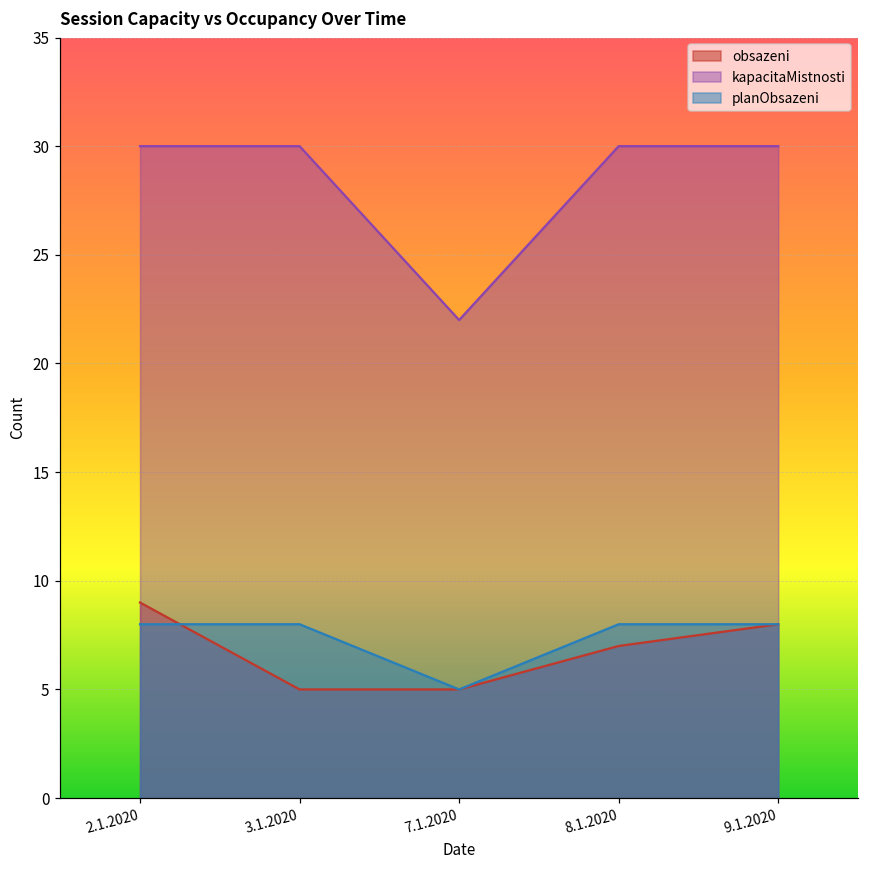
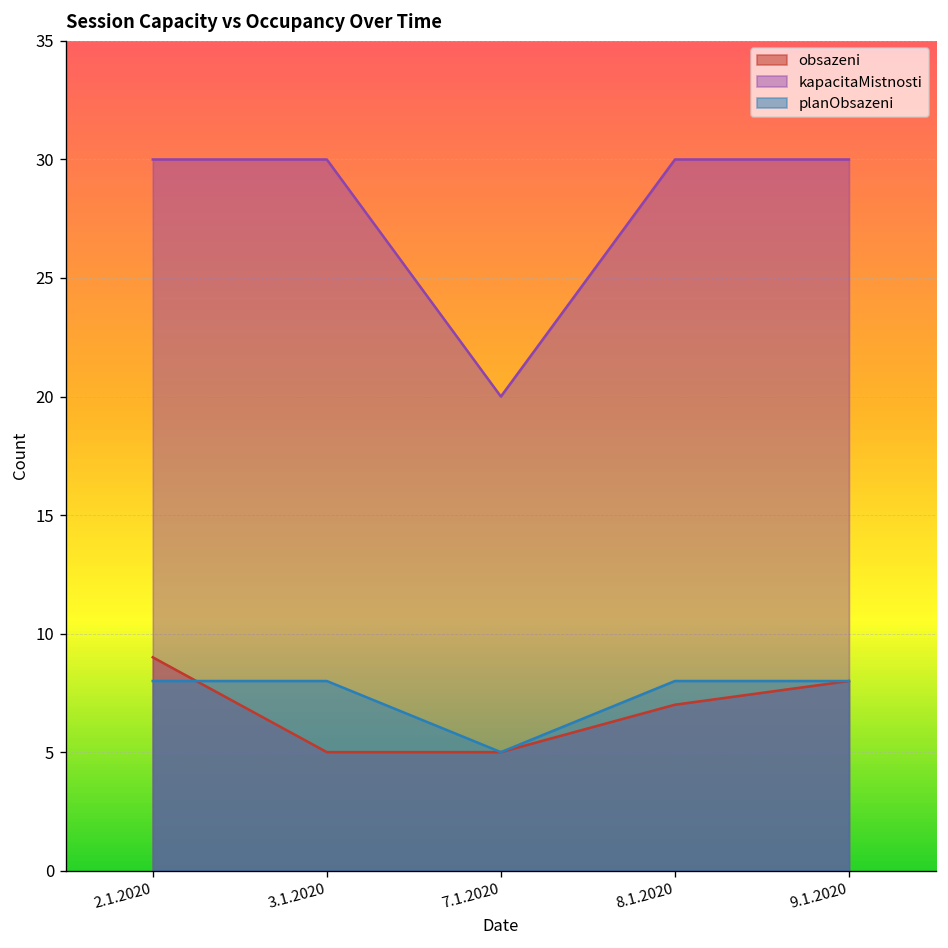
  {
    "obsazeni": {
      "2.1.2020": 9,
      "3.1.2020": 5,
      "8.1.2020": 7
    },
    "kapacitaMistnosti": {
      "2.1.2020": 30,
      "3.1.2020": 30,
-     "7.1.2020": 22,
+     "7.1.2020": 20,
      "8.1.2020": 30,
      "9.1.2020": 30
    },
    "planObsazeni": {
      "2.1.2020": 8,
      "3.1.2020": 8,
      "8.1.2020": 8
    }
  }
